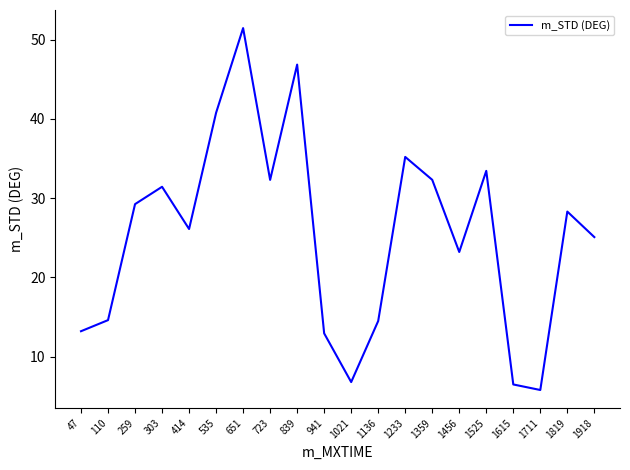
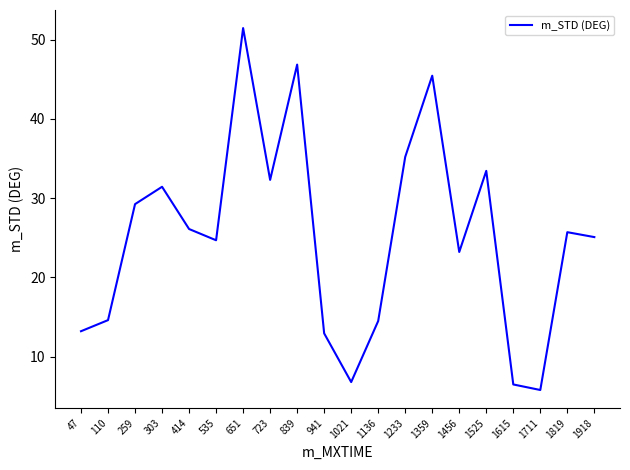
  {
    "47": 13,
    "110": 15,
    "259": 29,
    "303": 31,
    "414": 26,
-   "535": 41,
+   "535": 25,
    "651": 51,
    "723": 32,
    "839": 47,
    "941": 13,
    "1021": 7,
    "1136": 14,
    "1233": 35,
-   "1359": 32,
+   "1359": 45,
    "1456": 23,
    "1525": 33,
    "1615": 6,
    "1711": 6,
-   "1819": 28,
+   "1819": 26,
    "1918": 25
  }
